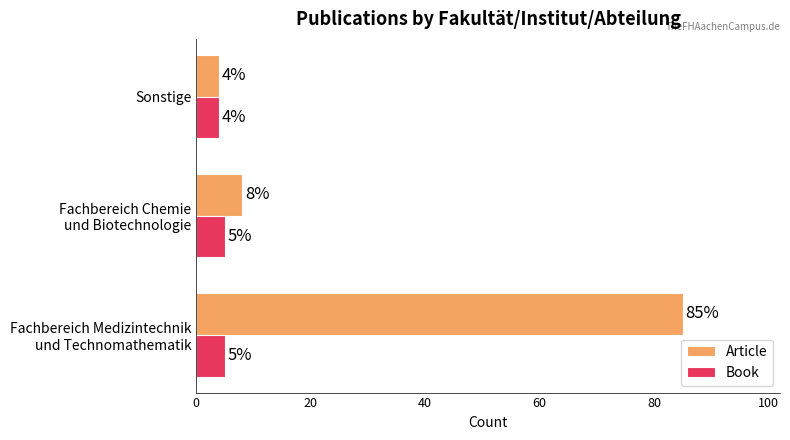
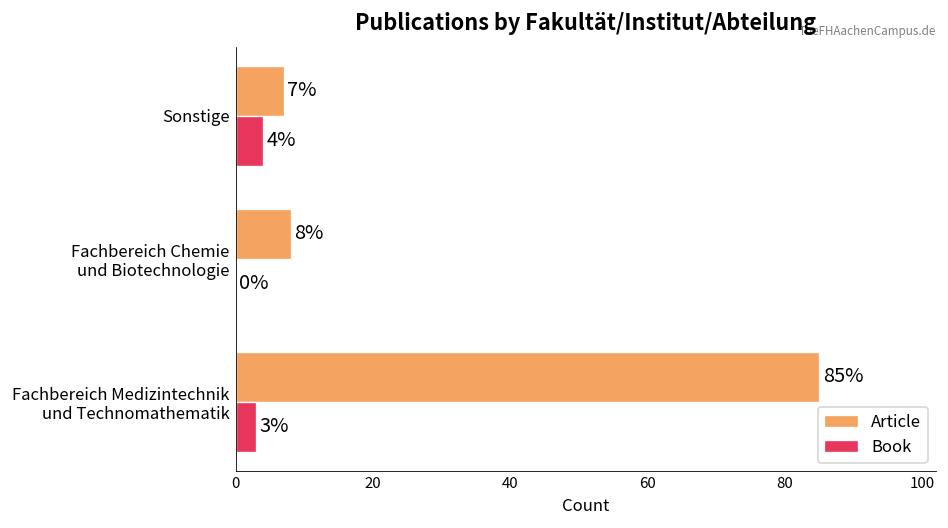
  {
    "Article": {
-     "Sonstige": "4%",
+     "Sonstige": "7%",
      "Fachbereich Chemie und Biotechnologie": "8%",
      "Fachbereich Medizintechnik und Technomathematik": "85%"
    },
    "Book": {
      "Sonstige": "4%",
-     "Fachbereich Chemie und Biotechnologie": "5%",
-     "Fachbereich Medizintechnik und Technomathematik": "5%"
+     "Fachbereich Chemie und Biotechnologie": "0%",
+     "Fachbereich Medizintechnik und Technomathematik": "3%"
    }
  }
